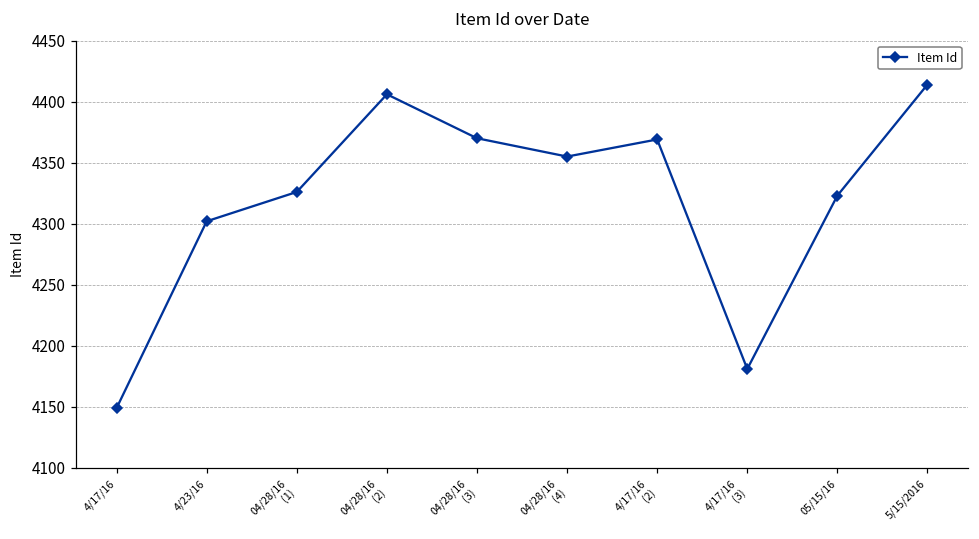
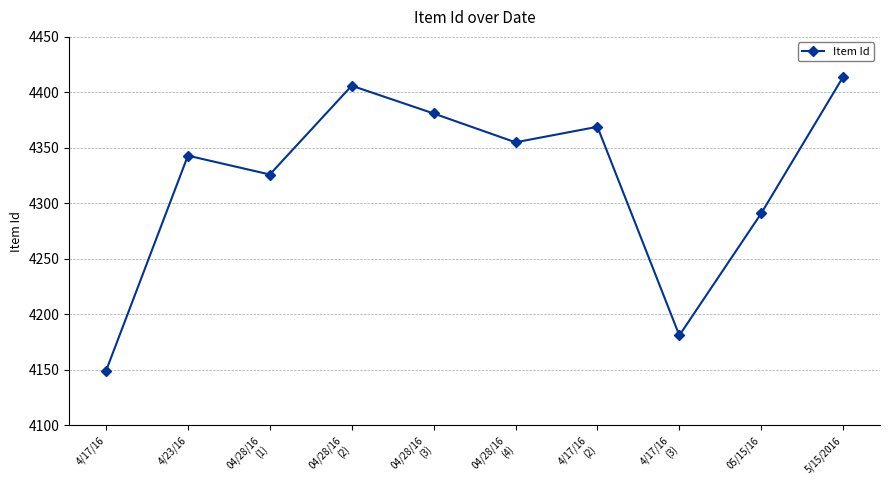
  {
    "4/17/16": 4149,
-   "4/23/16": 4302,
+   "4/23/16": 4343,
    "04/28/16 (1)": 4326,
    "04/28/16 (2)": 4406,
-   "04/28/16 (3)": 4370,
+   "04/28/16 (3)": 4381,
    "04/28/16 (4)": 4355,
    "4/17/16 (2)": 4369,
    "4/17/16 (3)": 4181,
-   "05/15/16": 4323,
+   "05/15/16": 4291,
    "5/15/2016": 4414
  }
